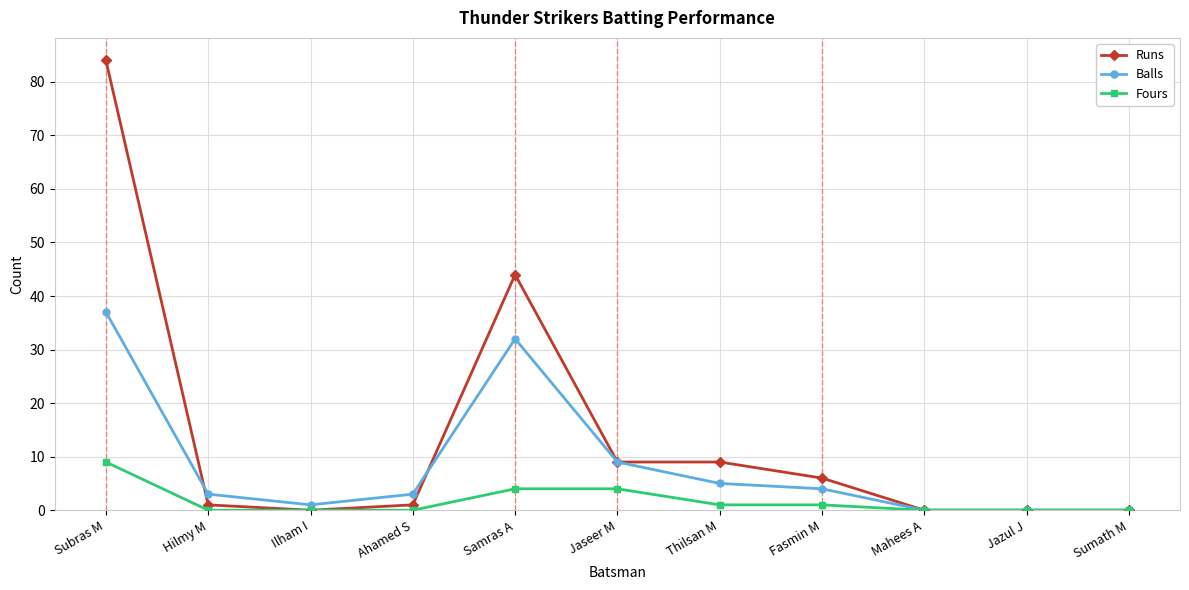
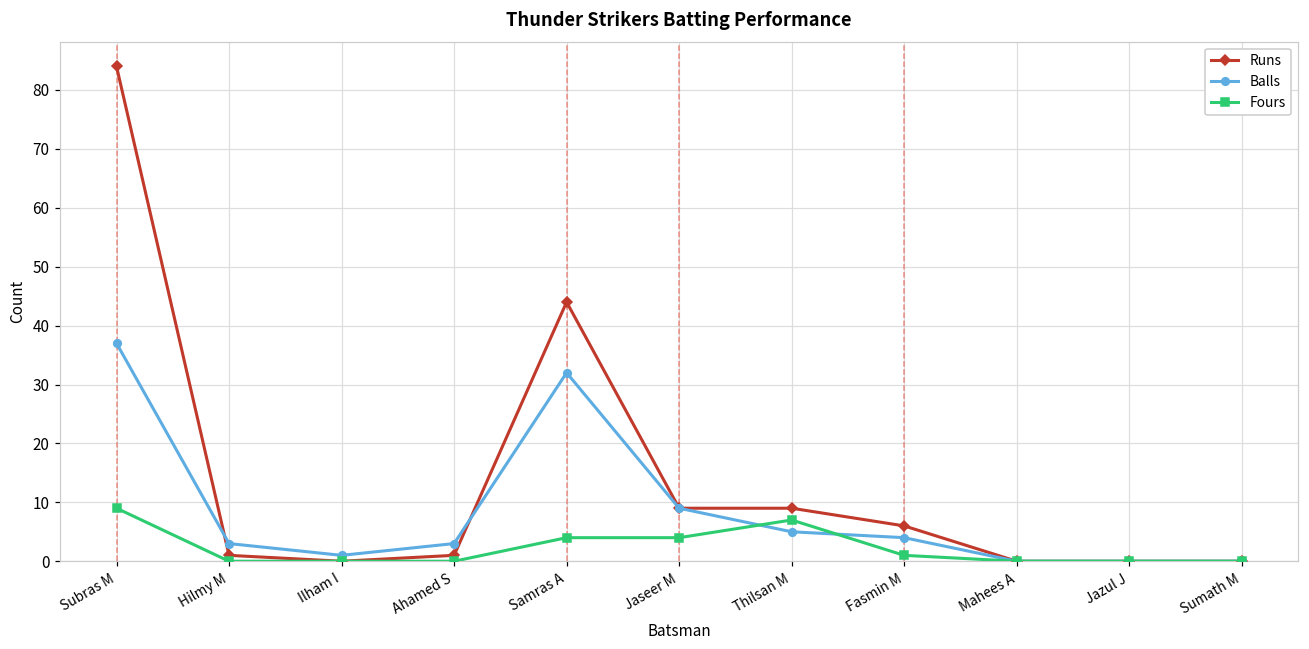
  {
    "Runs": {
      "Subras M": 84,
      "Hilmy M": 1,
      "Ahamed S": 1,
      "Samras A": 44,
      "Thilsan M": 9,
      "Fasmin M": 6
    },
    "Balls": {
      "Subras M": 37,
      "Hilmy M": 3,
      "Ilham I": 1,
      "Ahamed S": 3,
      "Samras A": 32,
      "Thilsan M": 5,
      "Fasmin M": 4
    },
    "Fours": {
      "Subras M": 9,
      "Hilmy M": 0,
      "Ahamed S": 0,
      "Samras A": 4,
      "Jaseer M": 4,
-     "Thilsan M": 1,
+     "Thilsan M": 7,
      "Fasmin M": 1
    }
  }
